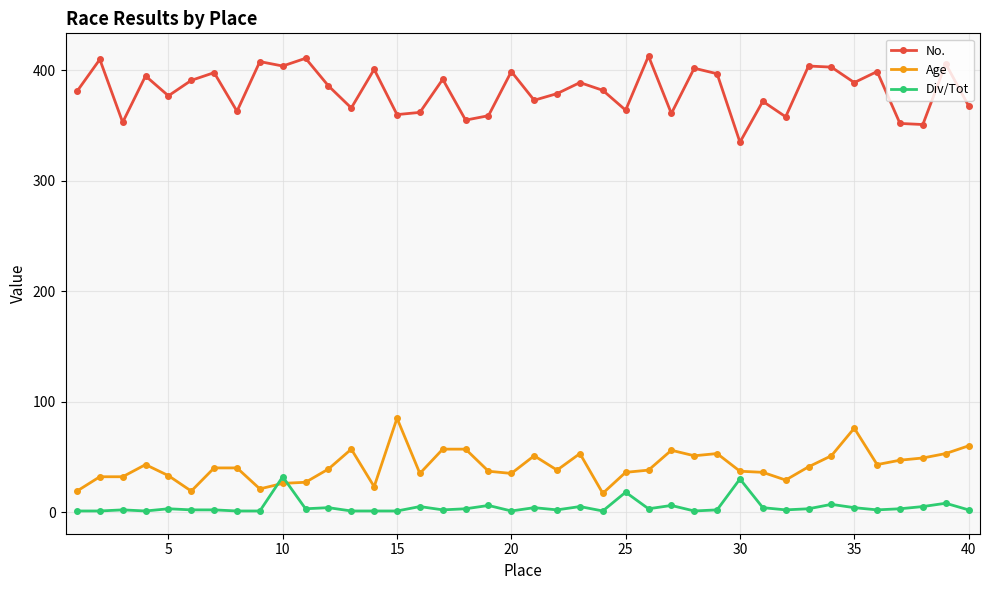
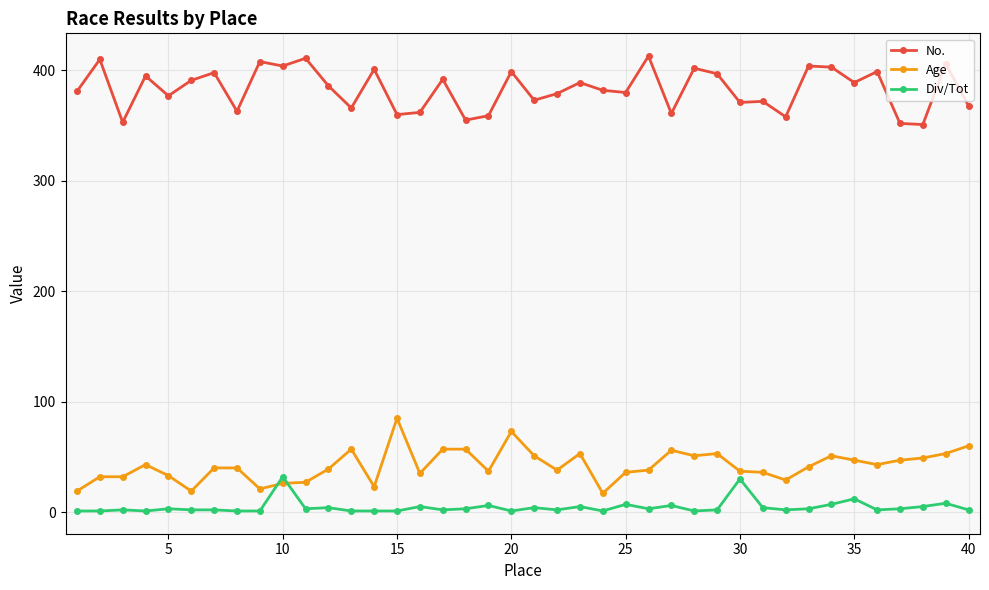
  {
    "No.": {
      "5": 377,
      "10": 404,
      "15": 360,
      "20": 399,
-     "25": 364,
-     "30": 335,
+     "25": 380,
+     "30": 371,
      "35": 389,
      "40": 368
    },
    "Age": {
      "5": 33,
      "10": 26,
      "15": 85,
-     "20": 35,
+     "20": 73,
      "25": 36,
      "30": 37,
-     "35": 76,
+     "35": 47,
      "40": 60
    },
    "Div/Tot": {
      "5": 3,
      "10": 32,
      "15": 1,
      "20": 1,
-     "25": 18,
+     "25": 7,
      "30": 30,
-     "35": 4,
+     "35": 12,
      "40": 2
    }
  }
